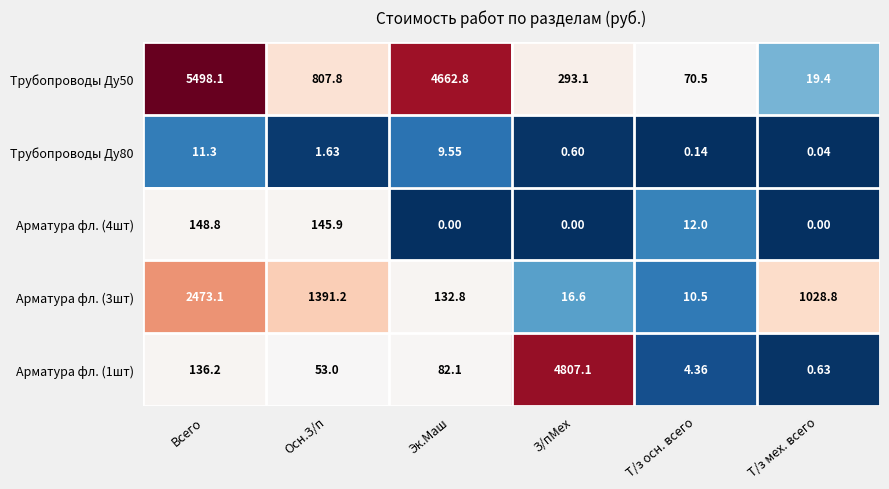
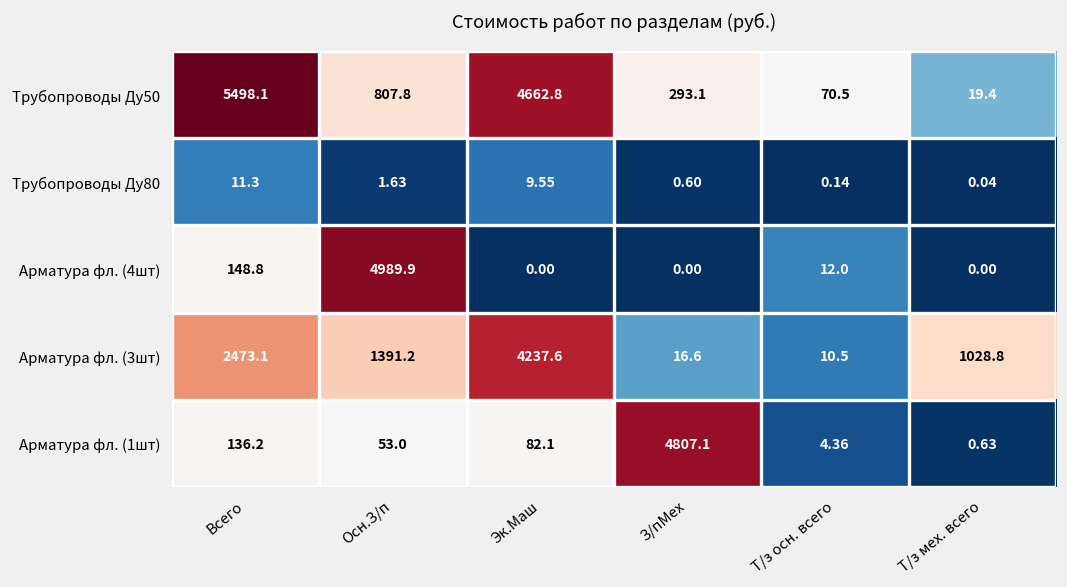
  {
    "Трубопроводы Ду50": {
      "Всего": 5498.1,
      "Осн.З/п": 807.8,
      "Эк.Маш": 4662.8,
      "З/пМех": 293.1,
      "Т/з осн. всего": 70.5,
      "Т/з мех. всего": 19.4
    },
    "Трубопроводы Ду80": {
      "Всего": 11.3,
      "Осн.З/п": 1.63,
      "Эк.Маш": 9.55,
      "З/пМех": 0.60,
      "Т/з осн. всего": 0.14,
      "Т/з мех. всего": 0.04
    },
    "Арматура фл. (4шт)": {
      "Всего": 148.8,
-     "Осн.З/п": 145.9,
+     "Осн.З/п": 4989.9,
      "Эк.Маш": 0.00,
      "З/пМех": 0.00,
      "Т/з осн. всего": 12.0,
      "Т/з мех. всего": 0.00
    },
    "Арматура фл. (3шт)": {
      "Всего": 2473.1,
      "Осн.З/п": 1391.2,
-     "Эк.Маш": 132.8,
+     "Эк.Маш": 4237.6,
      "З/пМех": 16.6,
      "Т/з осн. всего": 10.5,
      "Т/з мех. всего": 1028.8
    },
    "Арматура фл. (1шт)": {
      "Всего": 136.2,
      "Осн.З/п": 53.0,
      "Эк.Маш": 82.1,
      "З/пМех": 4807.1,
      "Т/з осн. всего": 4.36,
      "Т/з мех. всего": 0.63
    }
  }
